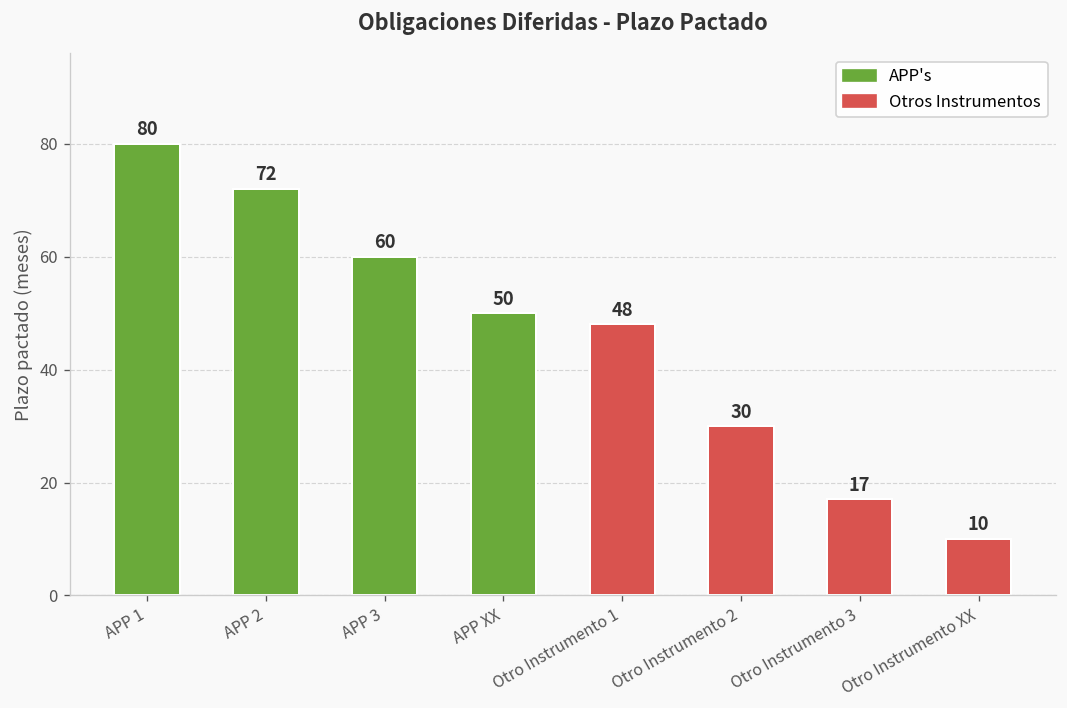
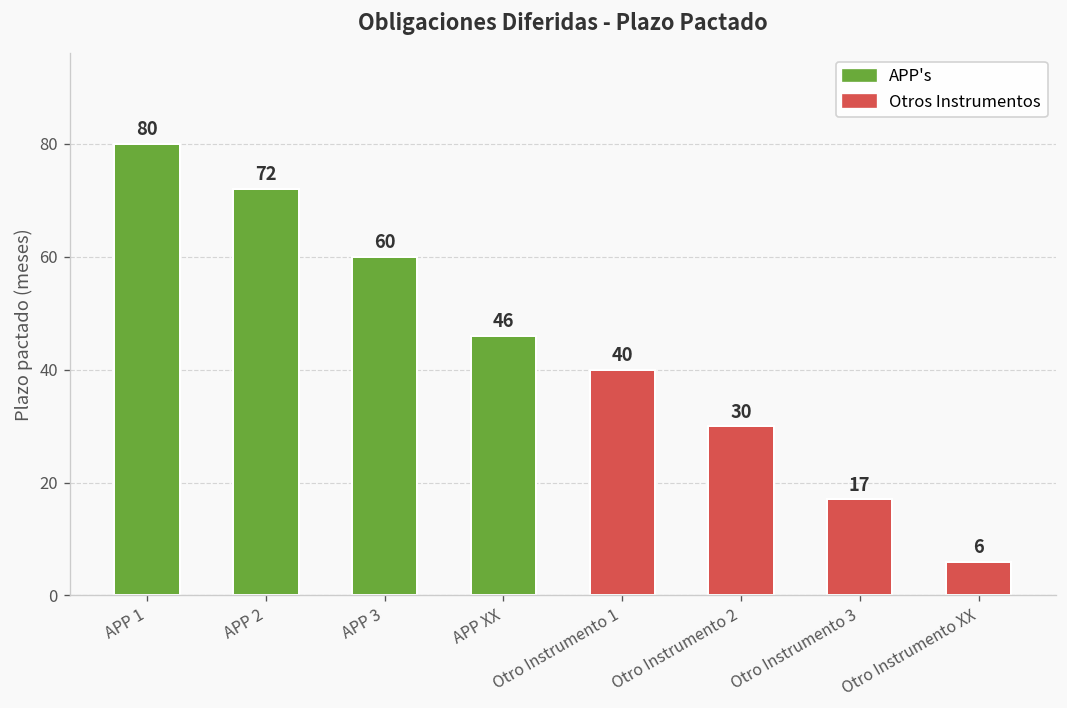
  {
    "APP 1": 80,
    "APP 2": 72,
    "APP 3": 60,
-   "APP XX": 50,
-   "Otro Instrumento 1": 48,
+   "APP XX": 46,
+   "Otro Instrumento 1": 40,
    "Otro Instrumento 2": 30,
    "Otro Instrumento 3": 17,
-   "Otro Instrumento XX": 10
+   "Otro Instrumento XX": 6
  }
